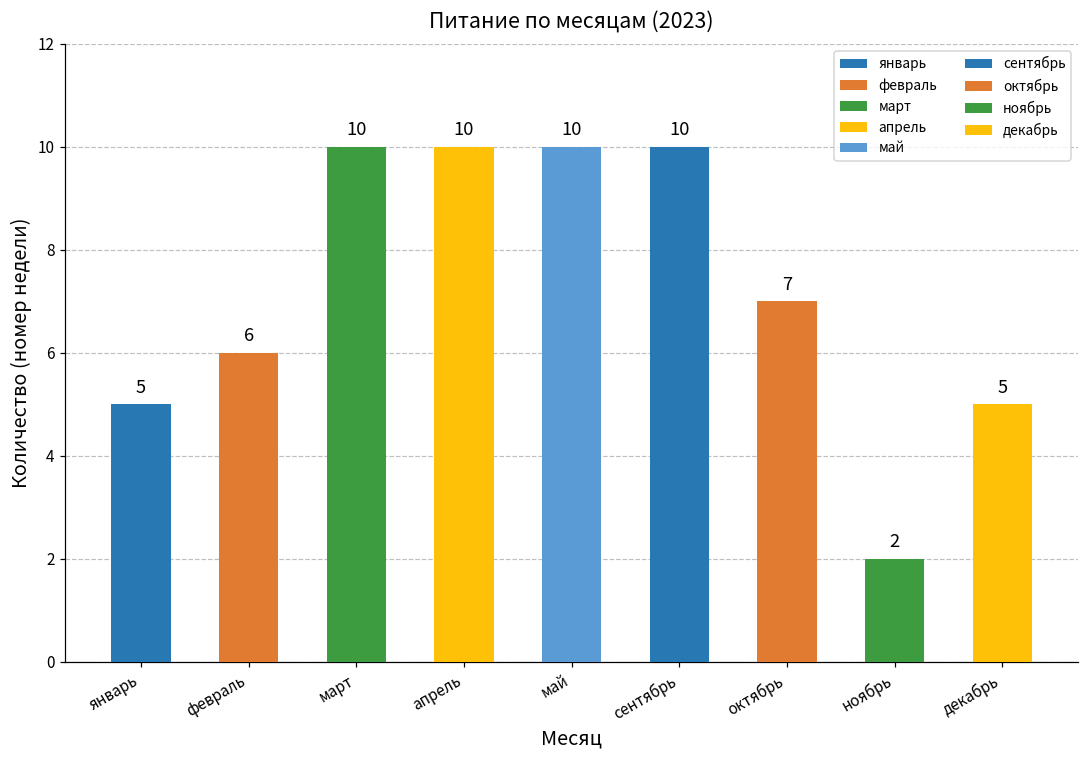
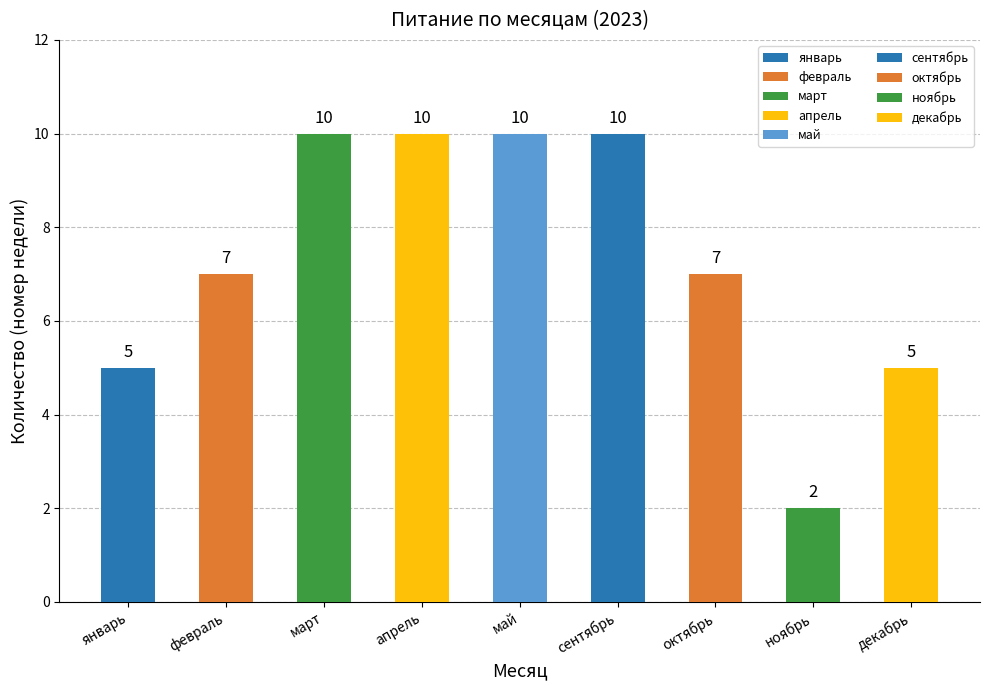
  {
    "январь": 5,
-   "февраль": 6,
+   "февраль": 7,
    "март": 10,
    "апрель": 10,
    "май": 10,
    "сентябрь": 10,
    "октябрь": 7,
    "ноябрь": 2,
    "декабрь": 5
  }
